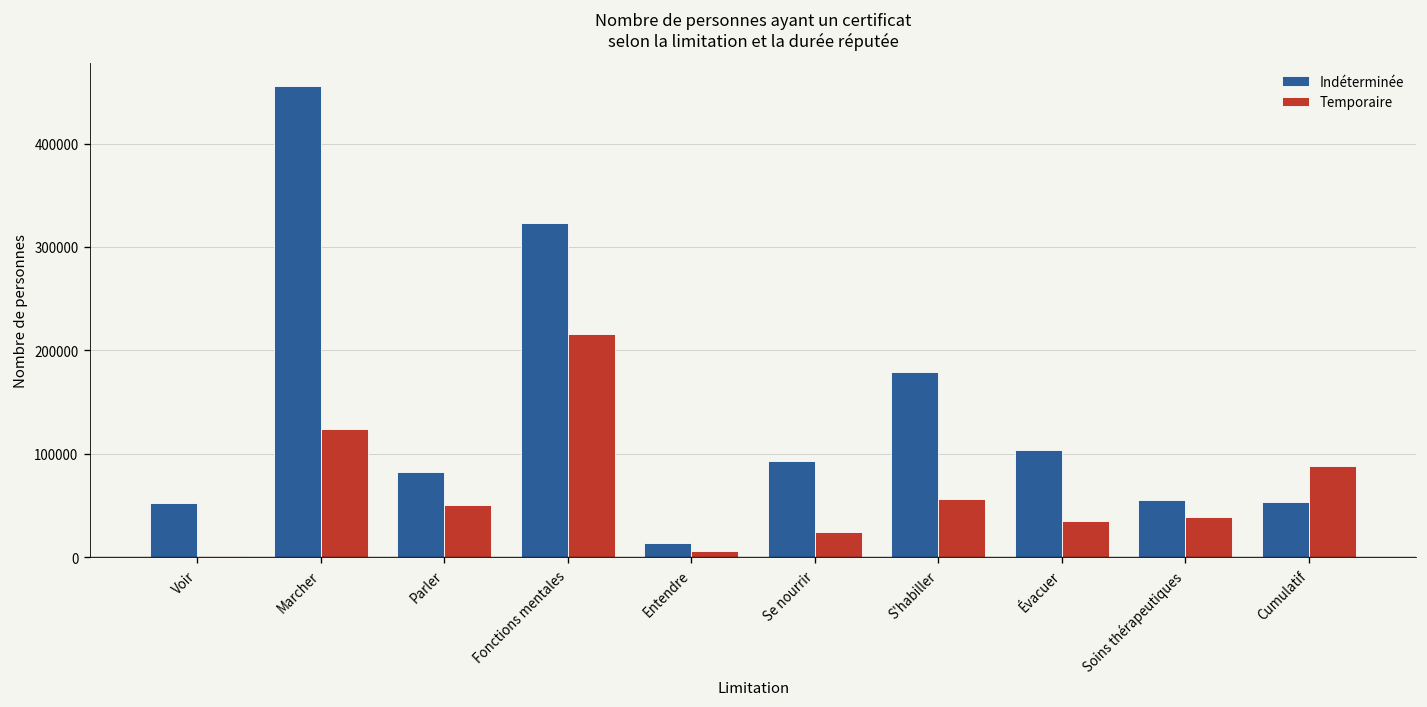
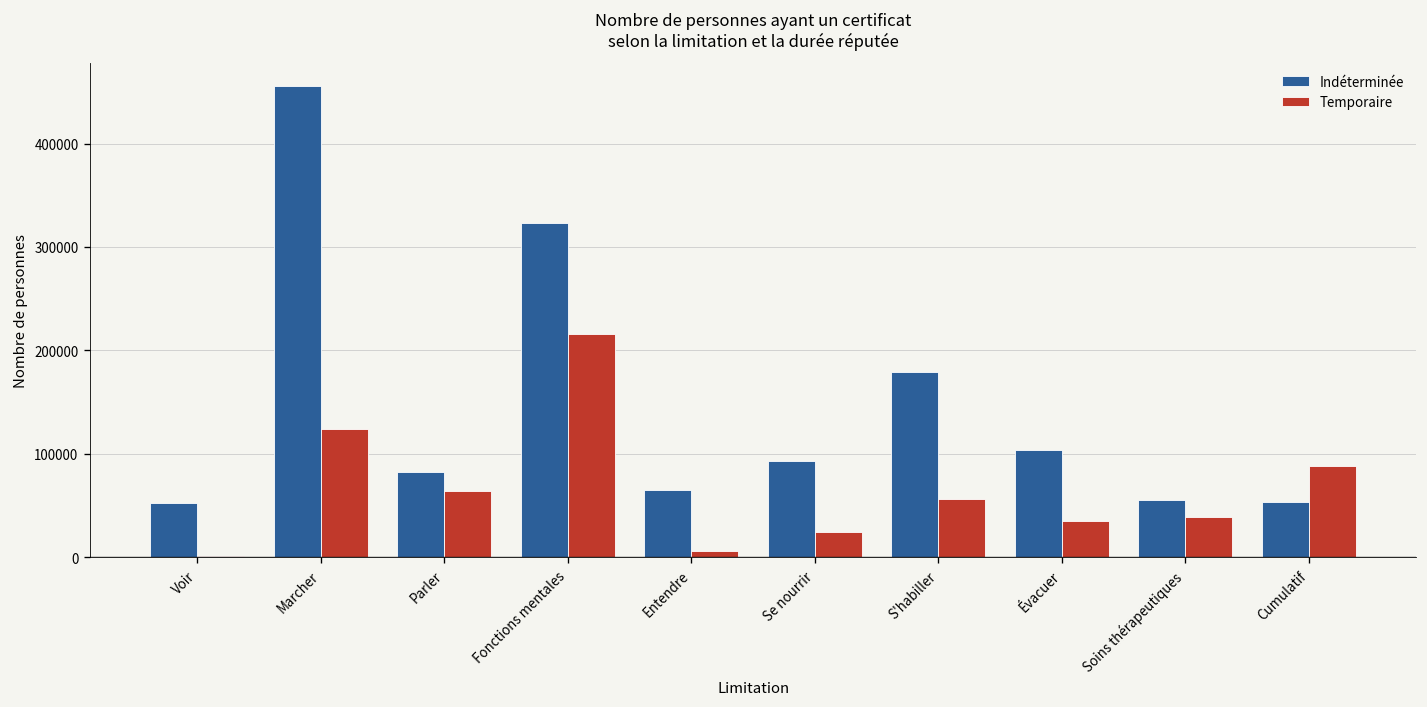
  {
    "Indéterminée": {
      "Voir": 50000,
      "Marcher": 460000,
      "Parler": 80000,
      "Fonctions mentales": 320000,
-     "Entendre": 10000,
+     "Entendre": 60000,
      "Se nourrir": 90000,
      "S'habiller": 180000,
      "Évacuer": 100000,
      "Soins thérapeutiques": 60000,
      "Cumulatif": 50000
    },
    "Temporaire": {
      "Marcher": 120000,
-     "Parler": 50000,
+     "Parler": 60000,
      "Fonctions mentales": 220000,
      "Entendre": 10000,
      "Se nourrir": 20000,
      "S'habiller": 60000,
      "Évacuer": 30000,
      "Soins thérapeutiques": 40000,
      "Cumulatif": 90000
    }
  }
